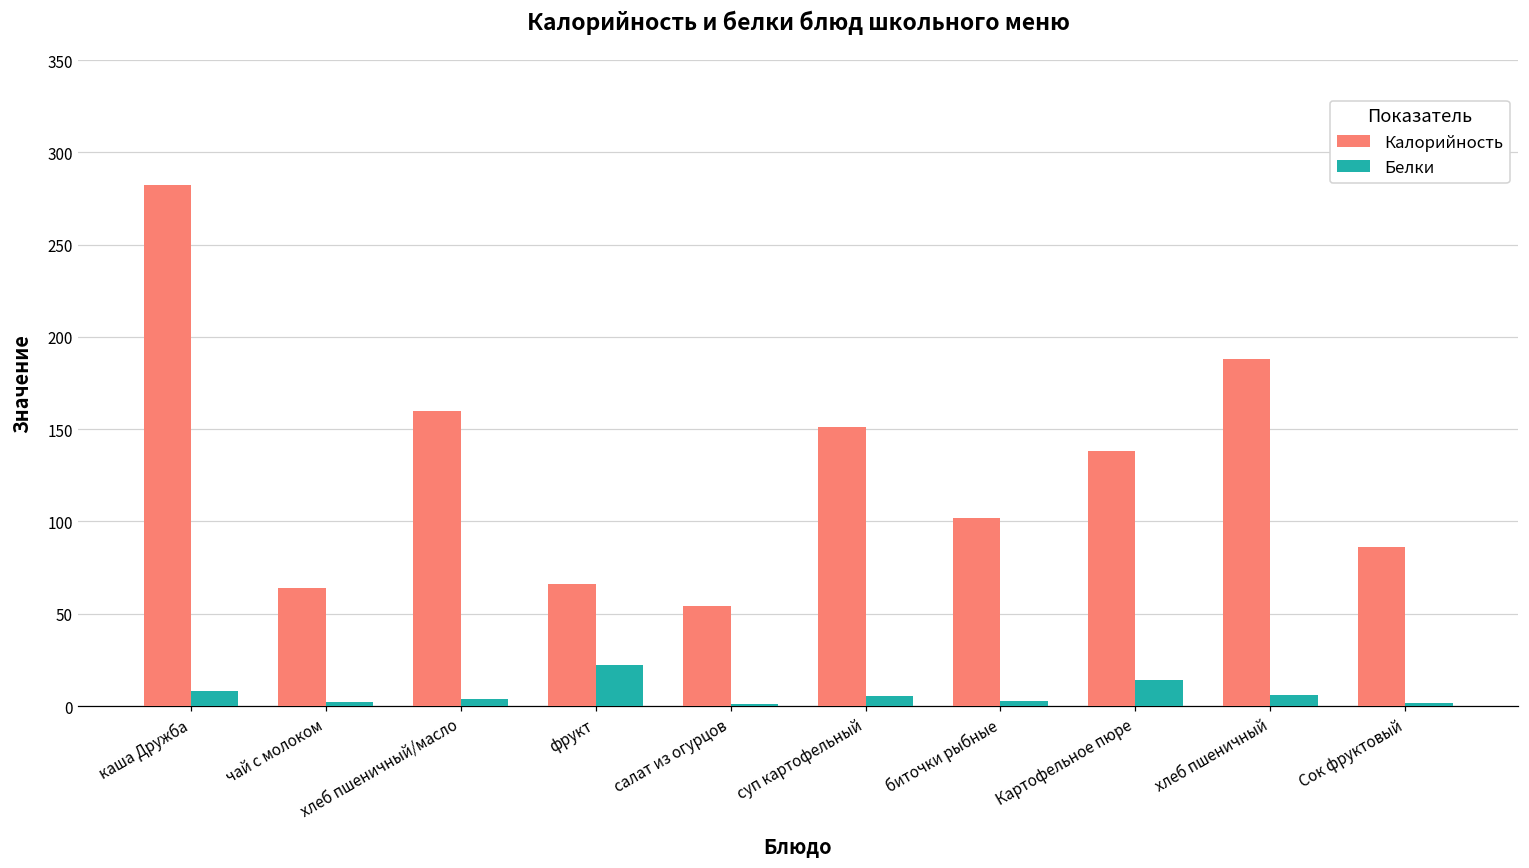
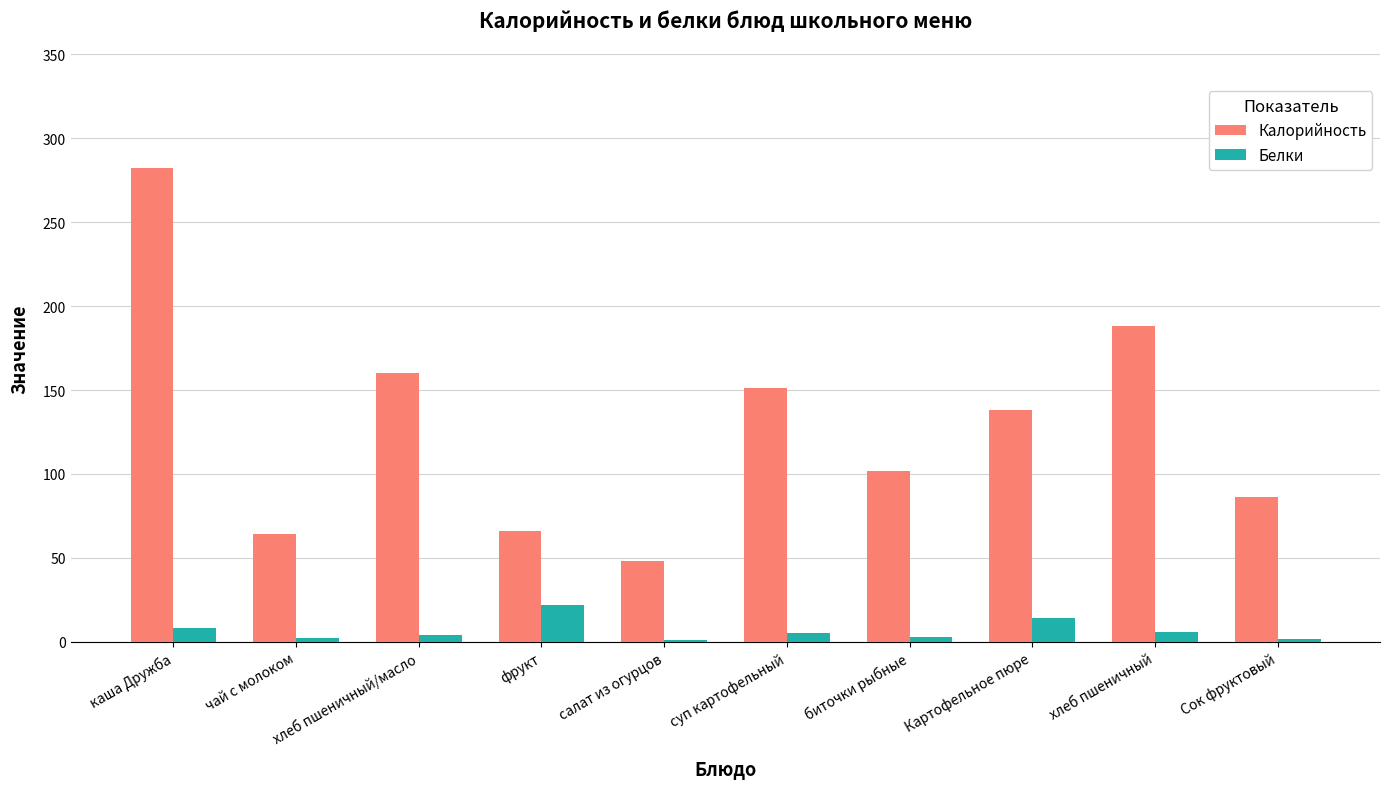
  {
    "Калорийность": {
      "каша Дружба": 283,
      "чай с молоком": 64,
      "хлеб пшеничный/масло": 160,
      "фрукт": 66,
-     "салат из огурцов": 54,
+     "салат из огурцов": 48,
      "суп картофельный": 151,
      "биточки рыбные": 102,
      "Картофельное пюре": 138,
      "хлеб пшеничный": 188,
      "Сок фруктовый": 86
    },
    "Белки": {
      "каша Дружба": 8,
      "чай с молоком": 2,
      "хлеб пшеничный/масло": 4,
      "фрукт": 22,
      "суп картофельный": 5,
      "биточки рыбные": 3,
      "Картофельное пюре": 14,
      "хлеб пшеничный": 6
    }
  }
